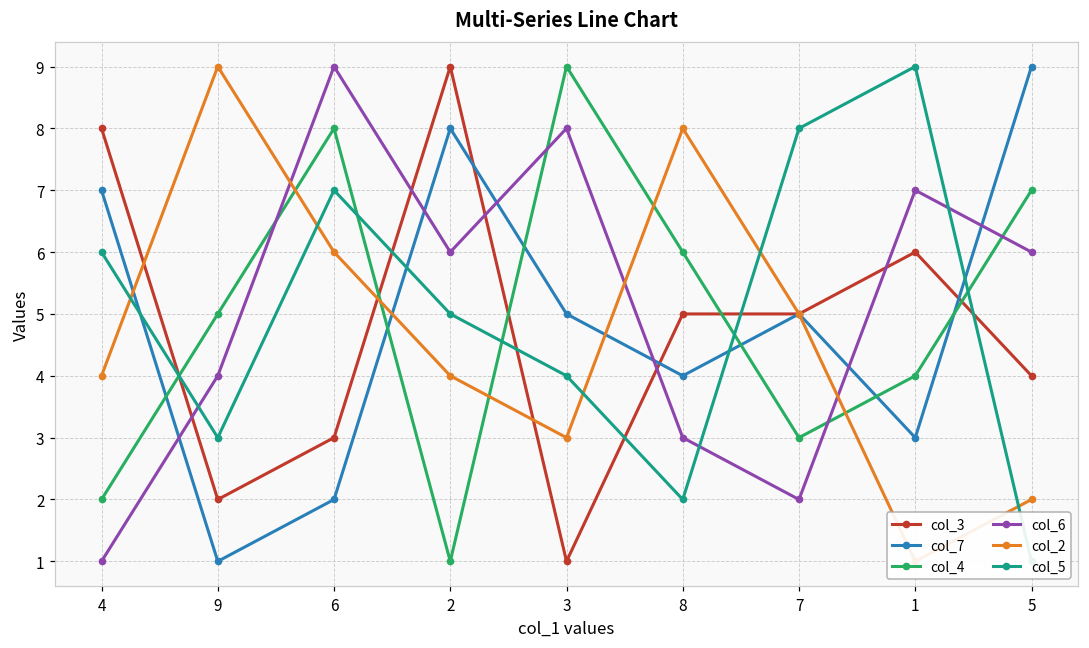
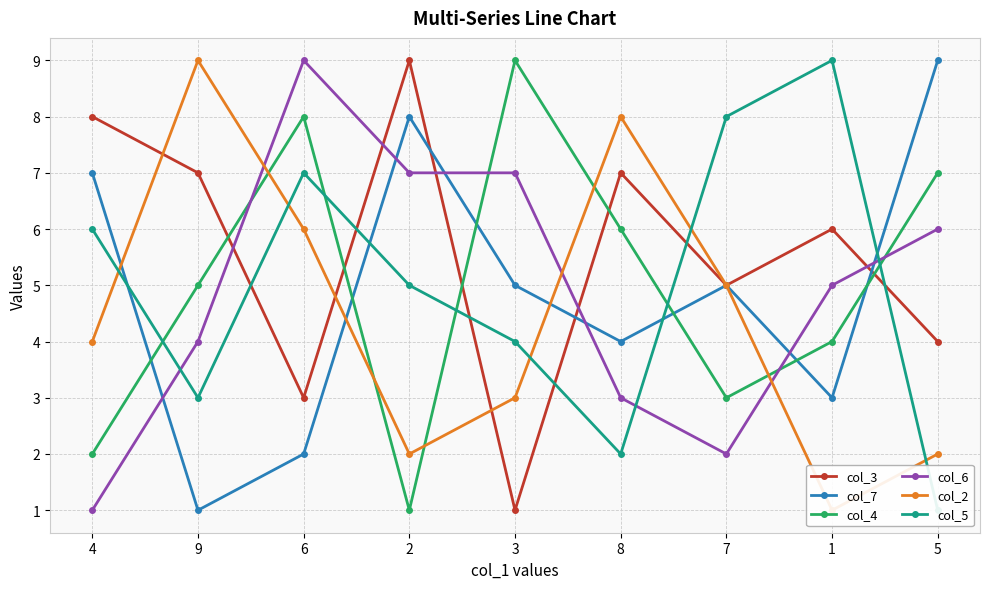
  {
    "col_3": {
      "4": 8,
-     "9": 2,
+     "9": 7,
      "6": 3,
      "2": 9,
      "3": 1,
-     "8": 5,
+     "8": 7,
      "1": 6,
      "5": 4
    },
    "col_7": {
      "4": 7,
      "9": 1,
      "6": 2,
      "2": 8,
      "3": 5,
      "8": 4,
      "1": 3,
      "5": 9
    },
    "col_6": {
      "4": 1,
      "9": 4,
      "6": 9,
-     "2": 6,
-     "3": 8,
+     "2": 7,
+     "3": 7,
      "8": 3,
      "7": 2,
-     "1": 7,
+     "1": 5,
      "5": 6
    },
    "col_2": {
      "4": 4,
      "9": 9,
      "6": 6,
-     "2": 4,
+     "2": 2,
      "3": 3,
      "8": 8,
      "5": 2
    }
  }
